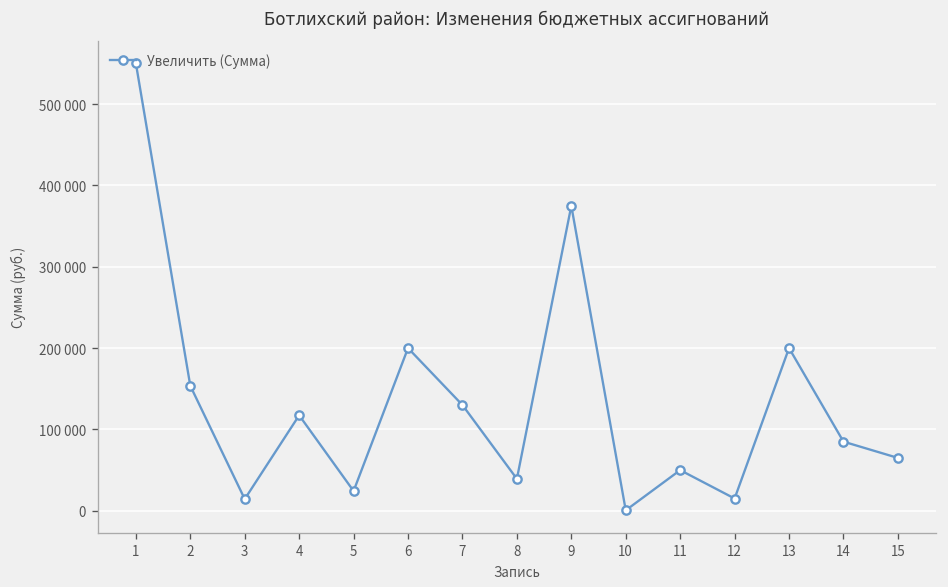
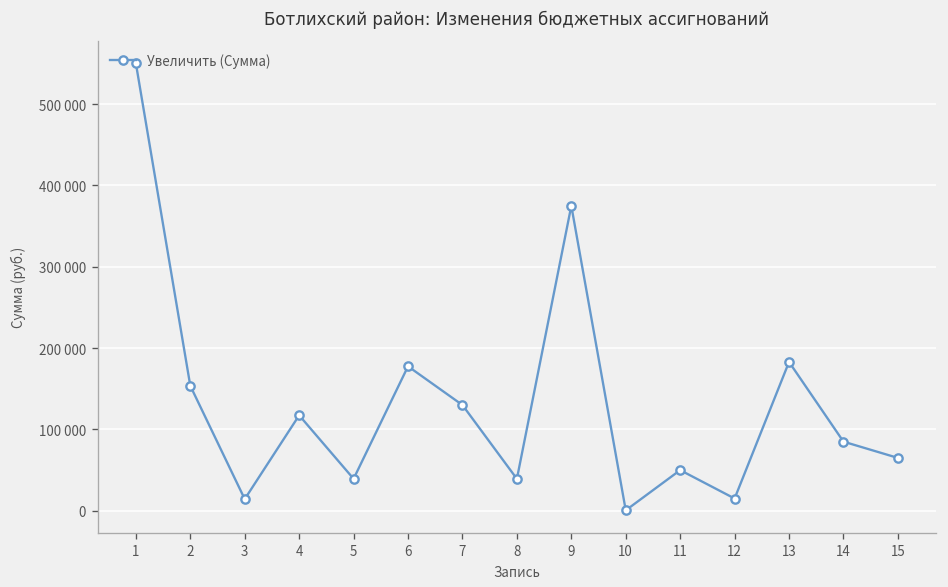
  {
    "1": 550000,
    "2": 150000,
    "3": 10000,
    "4": 120000,
-   "5": 20000,
-   "6": 200000,
+   "5": 40000,
+   "6": 180000,
    "7": 130000,
    "8": 40000,
    "9": 370000,
    "10": 0,
    "11": 50000,
    "12": 20000,
-   "13": 200000,
+   "13": 180000,
    "14": 90000,
    "15": 70000
  }
